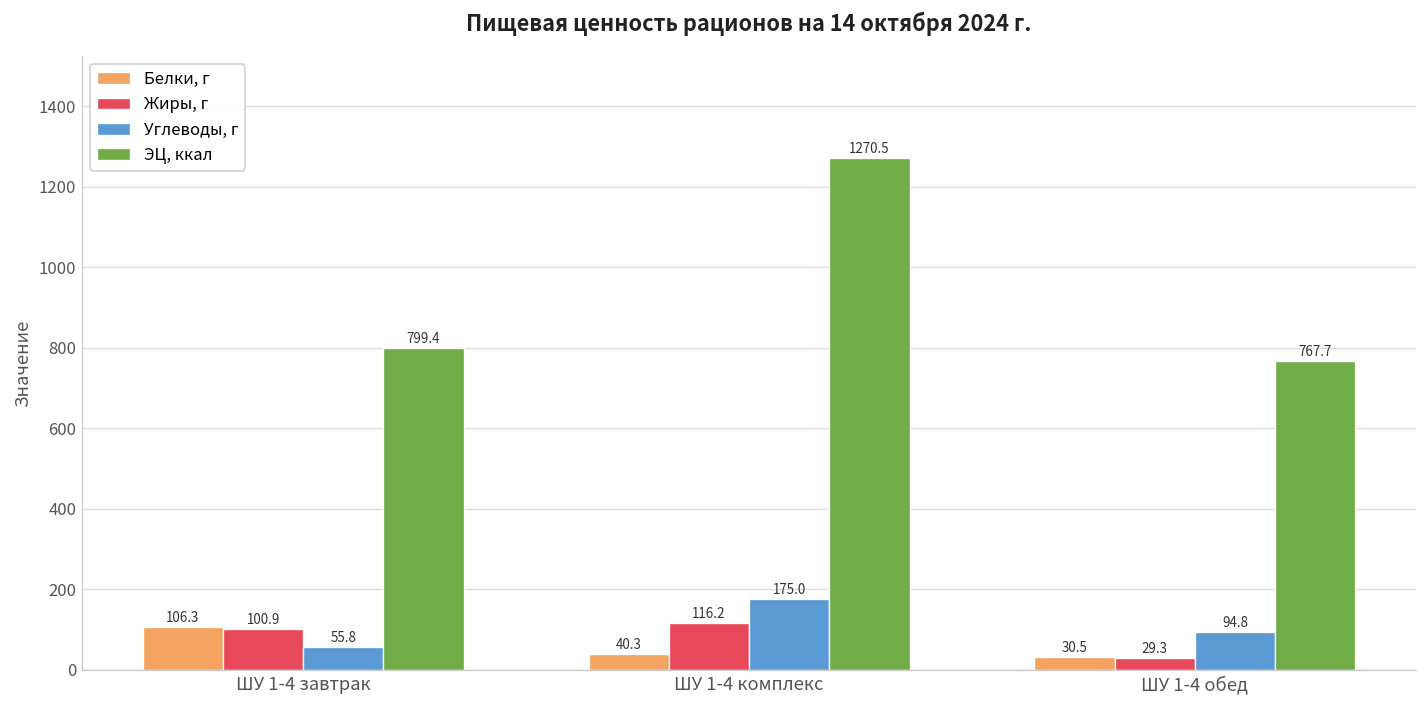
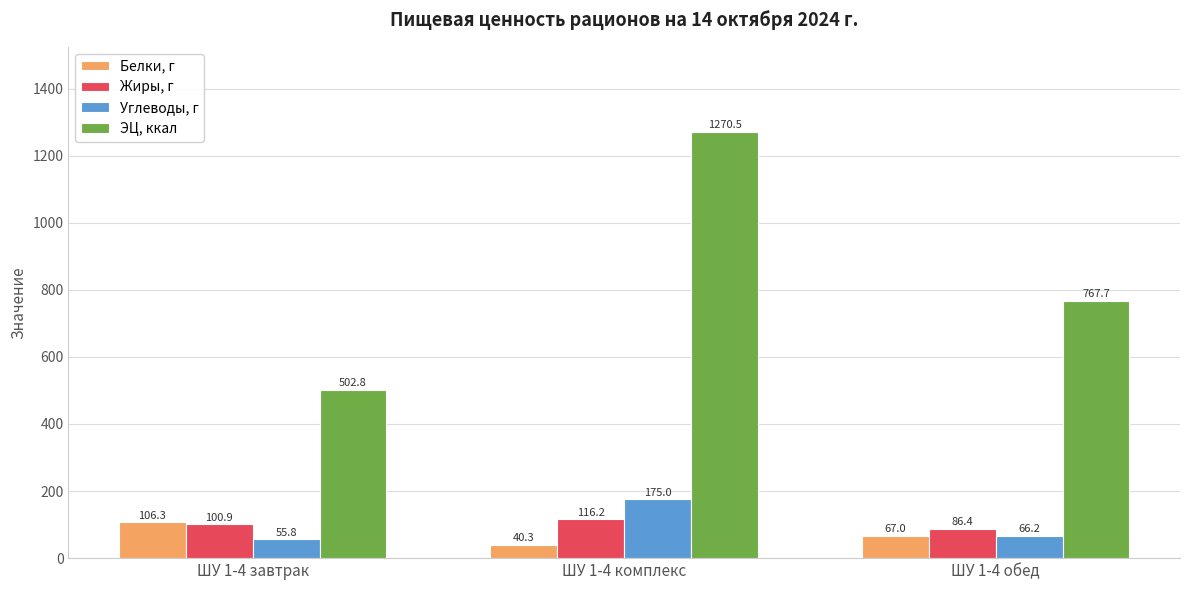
  {
    "Белки, г": {
      "ШУ 1-4 завтрак": 106.3,
      "ШУ 1-4 комплекс": 40.3,
-     "ШУ 1-4 обед": 30.5
+     "ШУ 1-4 обед": 67.0
    },
    "Жиры, г": {
      "ШУ 1-4 завтрак": 100.9,
      "ШУ 1-4 комплекс": 116.2,
-     "ШУ 1-4 обед": 29.3
+     "ШУ 1-4 обед": 86.4
    },
    "Углеводы, г": {
      "ШУ 1-4 завтрак": 55.8,
      "ШУ 1-4 комплекс": 175.0,
-     "ШУ 1-4 обед": 94.8
+     "ШУ 1-4 обед": 66.2
    },
    "ЭЦ, ккал": {
-     "ШУ 1-4 завтрак": 799.4,
+     "ШУ 1-4 завтрак": 502.8,
      "ШУ 1-4 комплекс": 1270.5,
      "ШУ 1-4 обед": 767.7
    }
  }
